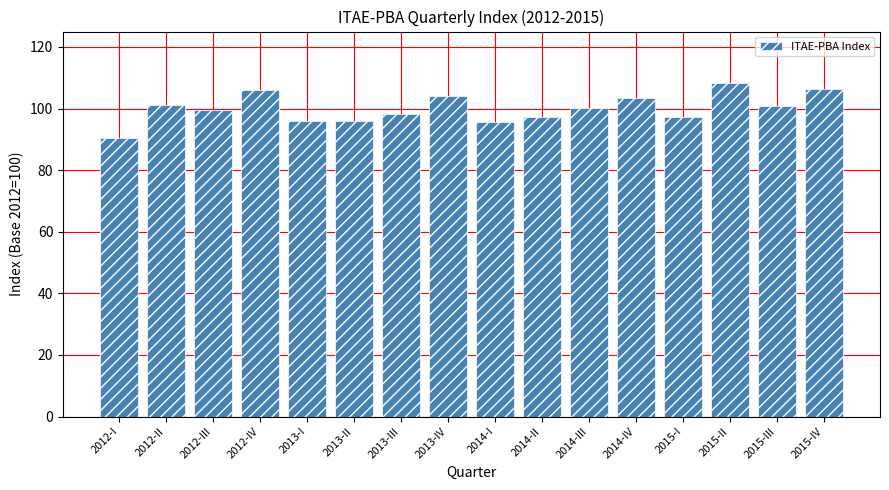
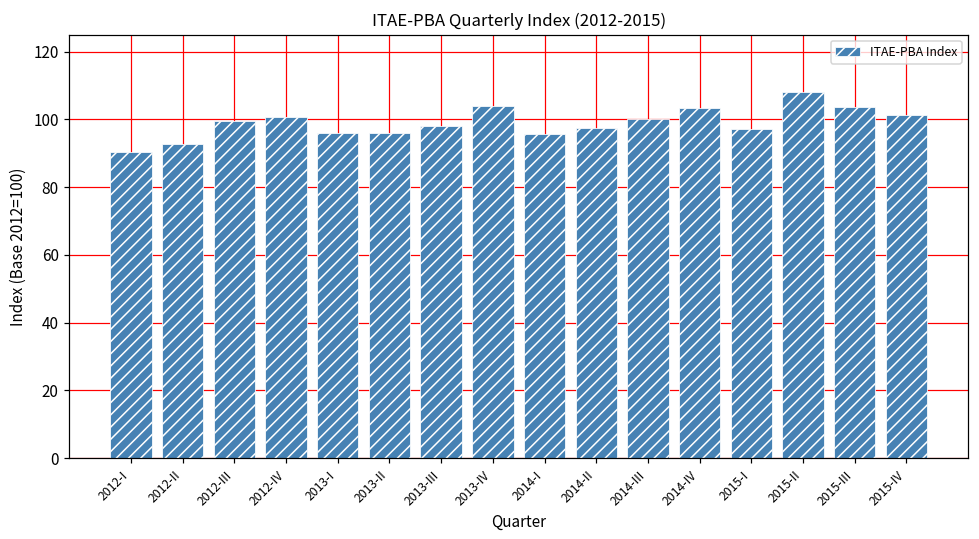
  {
    "2012-I": 90,
-   "2012-II": 101,
+   "2012-II": 93,
    "2012-III": 100,
-   "2012-IV": 106,
+   "2012-IV": 101,
    "2013-I": 96,
    "2013-II": 96,
    "2013-III": 98,
    "2013-IV": 104,
    "2014-I": 96,
    "2014-II": 97,
    "2014-III": 100,
    "2014-IV": 104,
    "2015-I": 97,
    "2015-II": 108,
-   "2015-III": 101,
-   "2015-IV": 106
+   "2015-III": 104,
+   "2015-IV": 101
  }
